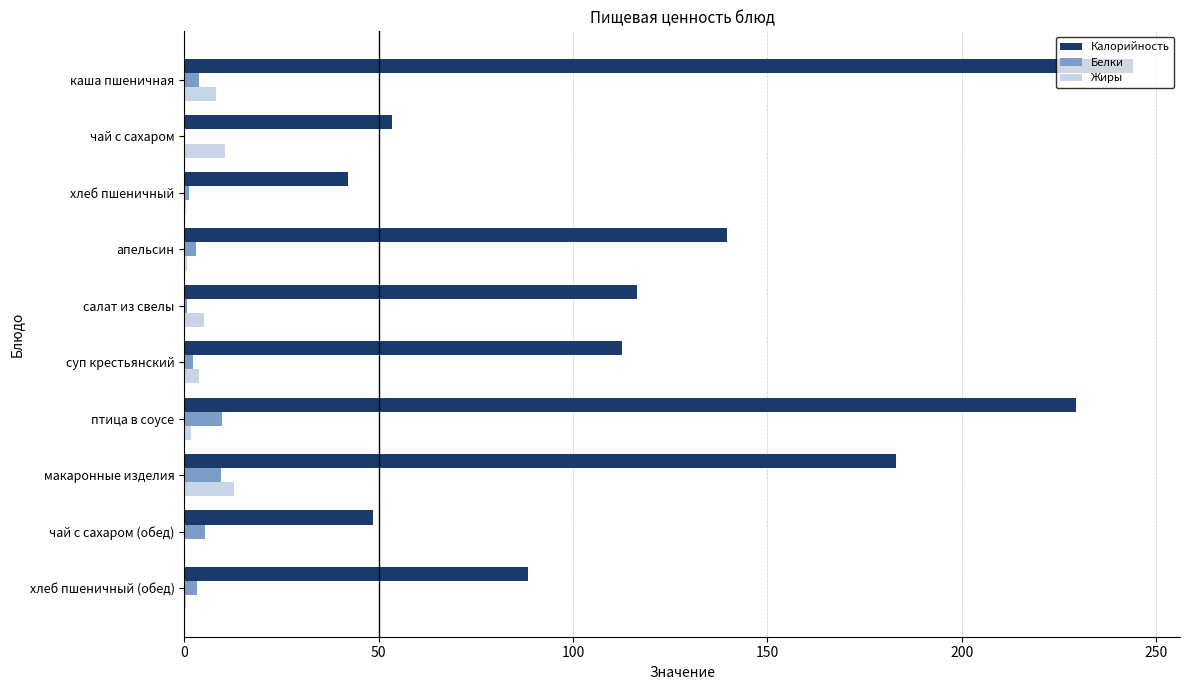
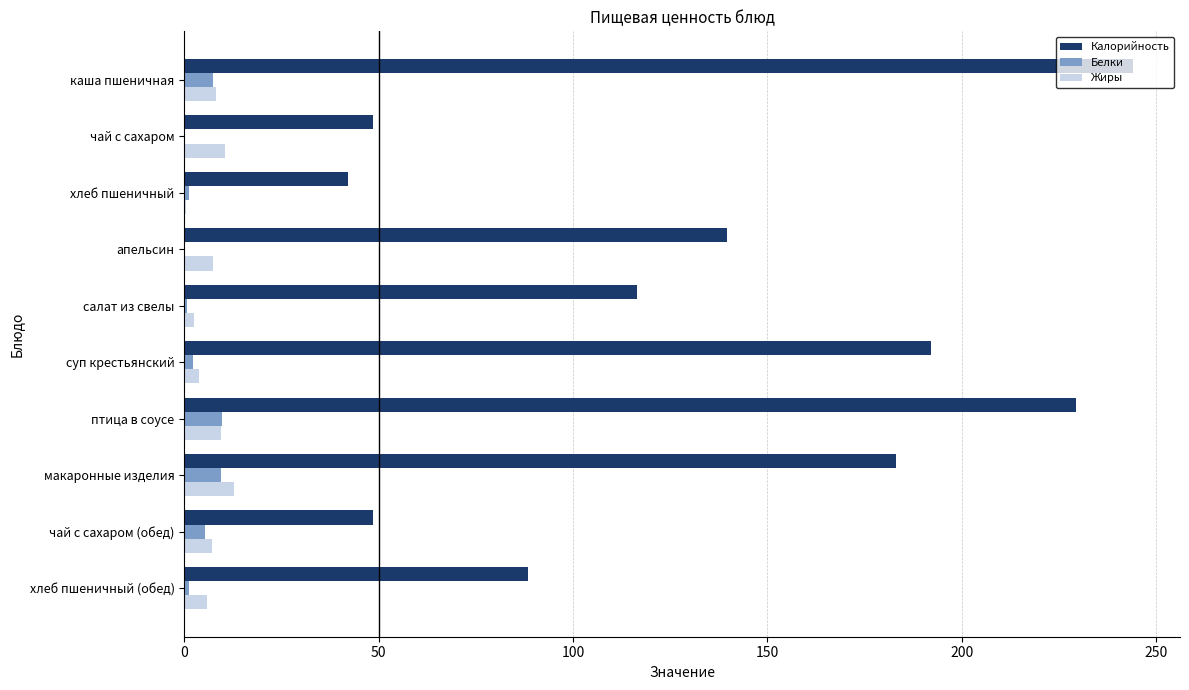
  {
    "Калорийность": {
-     "чай с сахаром": 53,
+     "чай с сахаром": 49,
      "хлеб пшеничный": 42,
      "апельсин": 140,
      "салат из свелы": 117,
-     "суп крестьянский": 112,
+     "суп крестьянский": 192,
      "птица в соусе": 229,
      "макаронные изделия": 183,
      "чай с сахаром (обед)": 49,
      "хлеб пшеничный (обед)": 88
    },
    "Белки": {
-     "каша пшеничная": 4,
+     "каша пшеничная": 7,
      "хлеб пшеничный": 1,
-     "апельсин": 3,
+     "апельсин": 0,
      "салат из свелы": 1,
      "суп крестьянский": 2,
      "птица в соусе": 10,
      "макаронные изделия": 9,
      "чай с сахаром (обед)": 5,
-     "хлеб пшеничный (обед)": 3
+     "хлеб пшеничный (обед)": 1
    },
    "Жиры": {
      "каша пшеничная": 8,
      "чай с сахаром": 10,
-     "апельсин": 1,
-     "салат из свелы": 5,
+     "апельсин": 7,
+     "салат из свелы": 2,
      "суп крестьянский": 4,
-     "птица в соусе": 2,
+     "птица в соусе": 9,
      "макаронные изделия": 13,
-     "чай с сахаром (обед)": 0,
-     "хлеб пшеничный (обед)": 1
+     "чай с сахаром (обед)": 7,
+     "хлеб пшеничный (обед)": 6
    }
  }
